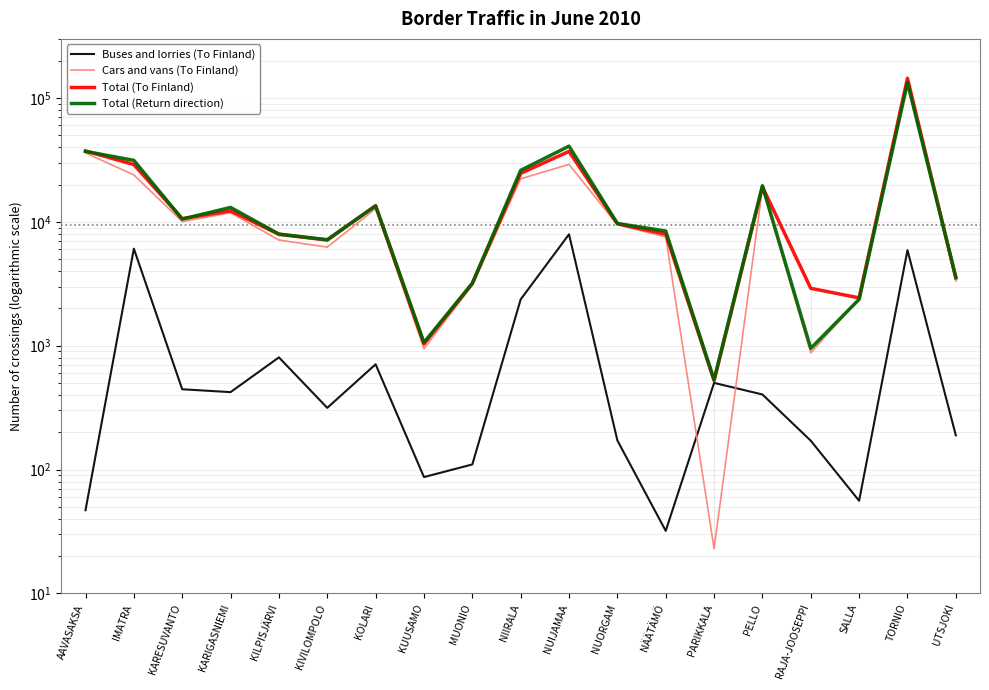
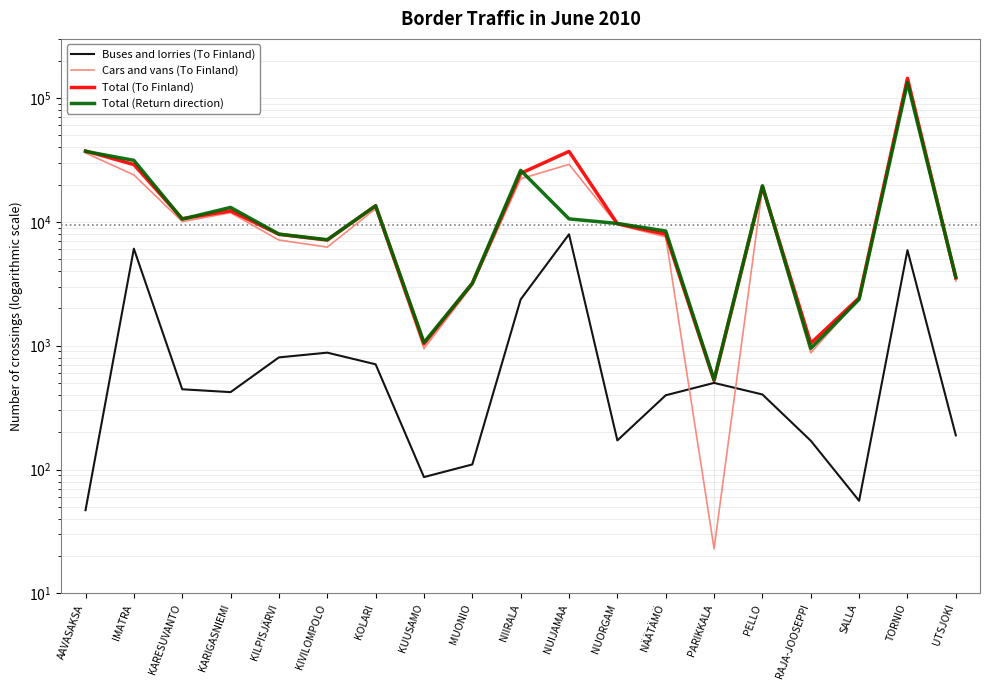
  {
    "Buses and lorries (To Finland)": {
      "AAVASAKSA": 47,
      "IMATRA": 6000,
      "KARESUVANTO": 450,
      "KARIGASNIEMI": 420,
      "KILPISJÄRVI": 800,
-     "KIVILOMPOLO": 320,
+     "KIVILOMPOLO": 900,
      "KOLARI": 700,
      "KUUSAMO": 90,
      "MUONIO": 110,
      "NIIRALA": 2400,
      "NUIJAMAA": 8000,
      "NUORGAM": 170,
-     "NÄÄTÄMÖ": 32,
+     "NÄÄTÄMÖ": 400,
      "PELLO": 400,
      "RAJA-JOOSEPPI": 170,
      "SALLA": 60,
      "TORNIO": 6000,
      "UTSJOKI": 190
    },
    "Total (To Finland)": {
-     "RAJA-JOOSEPPI": 2900
+     "RAJA-JOOSEPPI": 1000
    },
    "Total (Return direction)": {
      "IMATRA": 31000,
      "KARIGASNIEMI": 13000,
      "NIIRALA": 26000,
-     "NUIJAMAA": 41000,
+     "NUIJAMAA": 11000,
      "NÄÄTÄMÖ": 8000,
      "RAJA-JOOSEPPI": 1000
    }
  }
